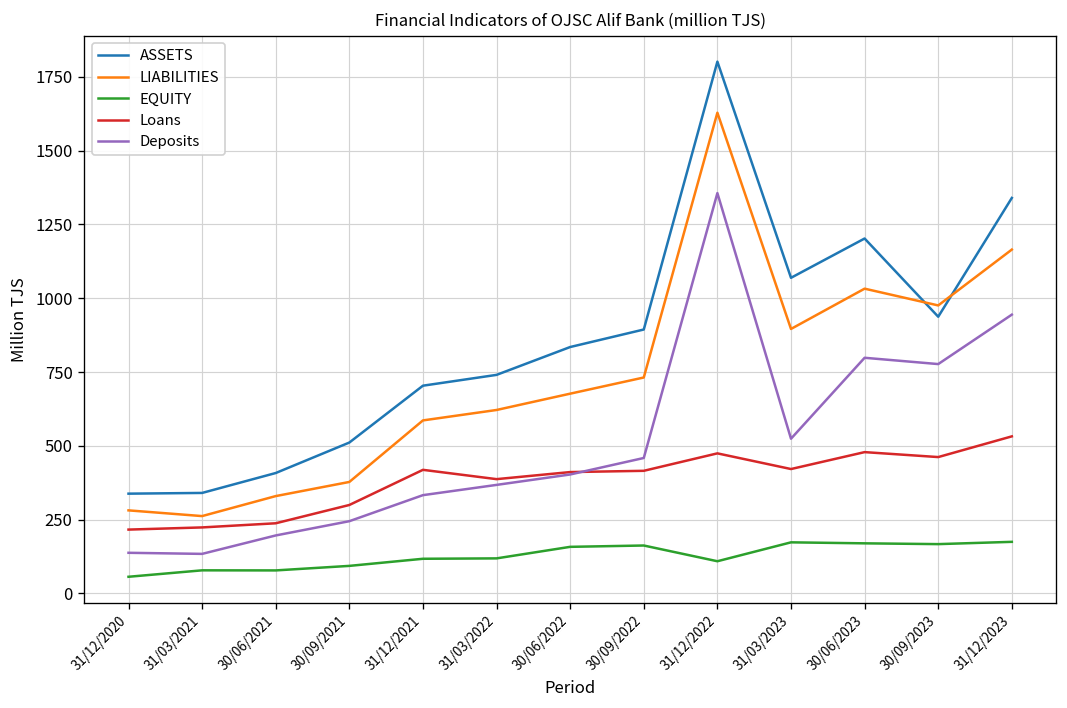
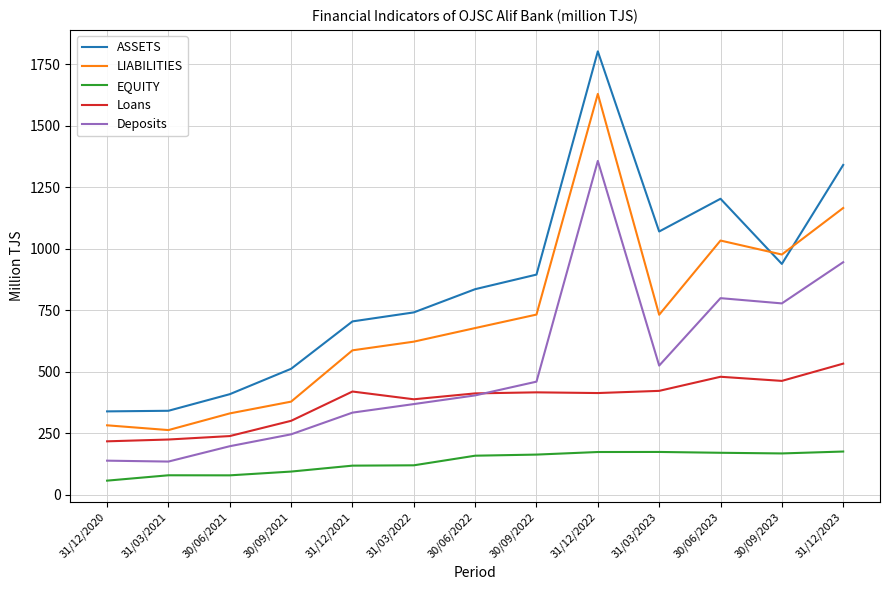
  {
    "ASSETS": {
      "31/12/2020": 340,
      "31/03/2021": 340,
      "30/06/2021": 410,
      "30/09/2021": 510,
      "31/12/2021": 700,
      "31/03/2022": 740,
      "30/06/2022": 830,
      "30/09/2022": 890,
      "31/12/2022": 1800,
      "31/03/2023": 1070,
      "30/06/2023": 1200,
      "30/09/2023": 940,
      "31/12/2023": 1340
    },
    "LIABILITIES": {
      "31/12/2020": 280,
      "31/03/2021": 260,
      "30/06/2021": 330,
      "30/09/2021": 380,
      "31/12/2021": 590,
      "31/03/2022": 620,
      "30/06/2022": 680,
      "30/09/2022": 730,
      "31/12/2022": 1630,
-     "31/03/2023": 900,
+     "31/03/2023": 730,
      "30/06/2023": 1030,
      "30/09/2023": 980,
      "31/12/2023": 1160
    },
    "EQUITY": {
      "31/12/2020": 60,
      "31/03/2021": 80,
      "30/06/2021": 80,
      "30/09/2021": 90,
      "31/12/2021": 120,
      "31/03/2022": 120,
      "30/06/2022": 160,
      "30/09/2022": 160,
-     "31/12/2022": 110,
+     "31/12/2022": 170,
      "31/03/2023": 170,
      "30/06/2023": 170,
      "30/09/2023": 170,
      "31/12/2023": 170
    },
    "Loans": {
      "31/12/2020": 220,
      "31/03/2021": 220,
      "30/06/2021": 240,
      "30/09/2021": 300,
      "31/12/2021": 420,
      "31/03/2022": 390,
      "30/09/2022": 420,
-     "31/12/2022": 470,
+     "31/12/2022": 410,
      "31/03/2023": 420,
      "30/06/2023": 480,
      "30/09/2023": 460,
      "31/12/2023": 530
    },
    "Deposits": {
      "31/12/2020": 140,
      "31/03/2021": 130,
      "30/06/2021": 200,
      "30/09/2021": 240,
      "31/12/2021": 330,
      "31/03/2022": 370,
      "30/09/2022": 460,
      "31/12/2022": 1360,
      "31/03/2023": 520,
      "30/06/2023": 800,
      "30/09/2023": 780,
      "31/12/2023": 940
    }
  }
